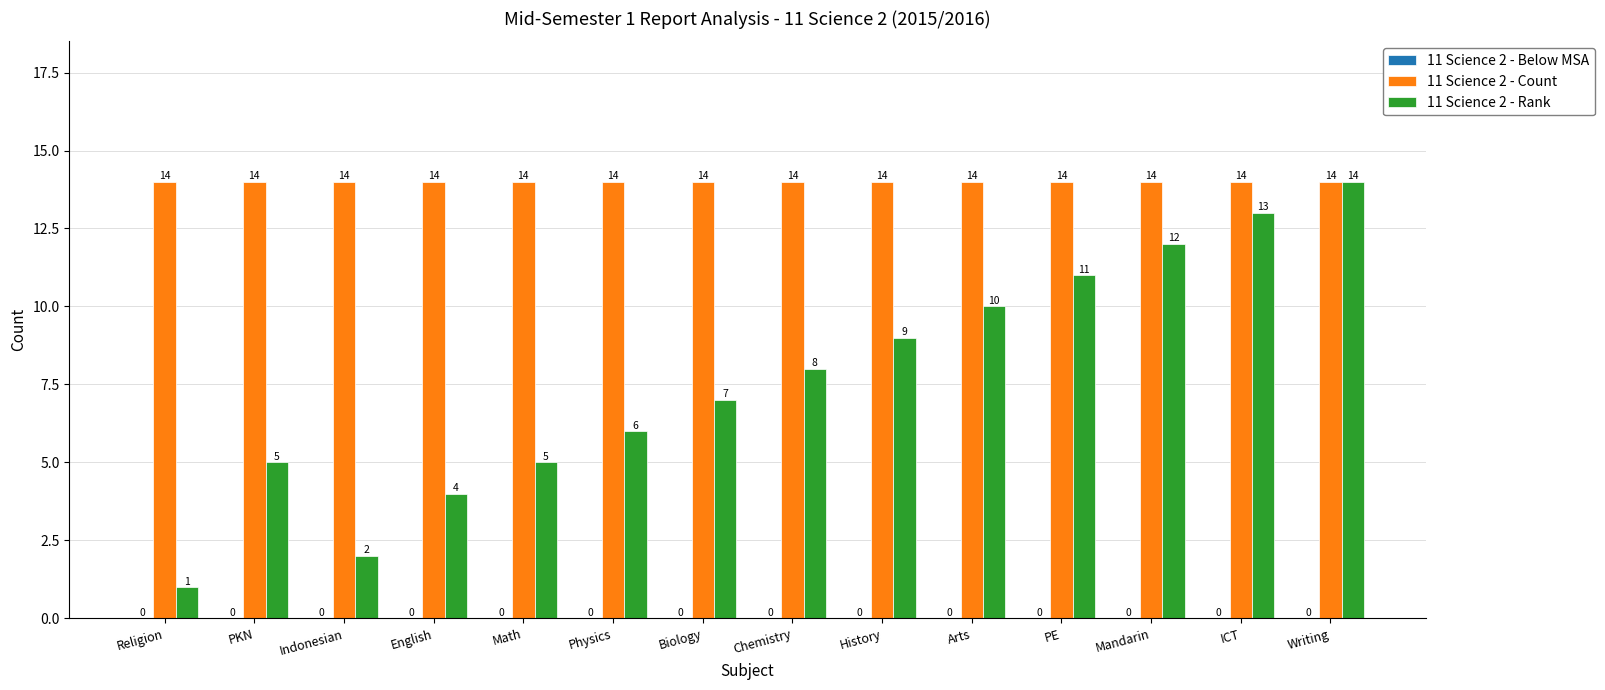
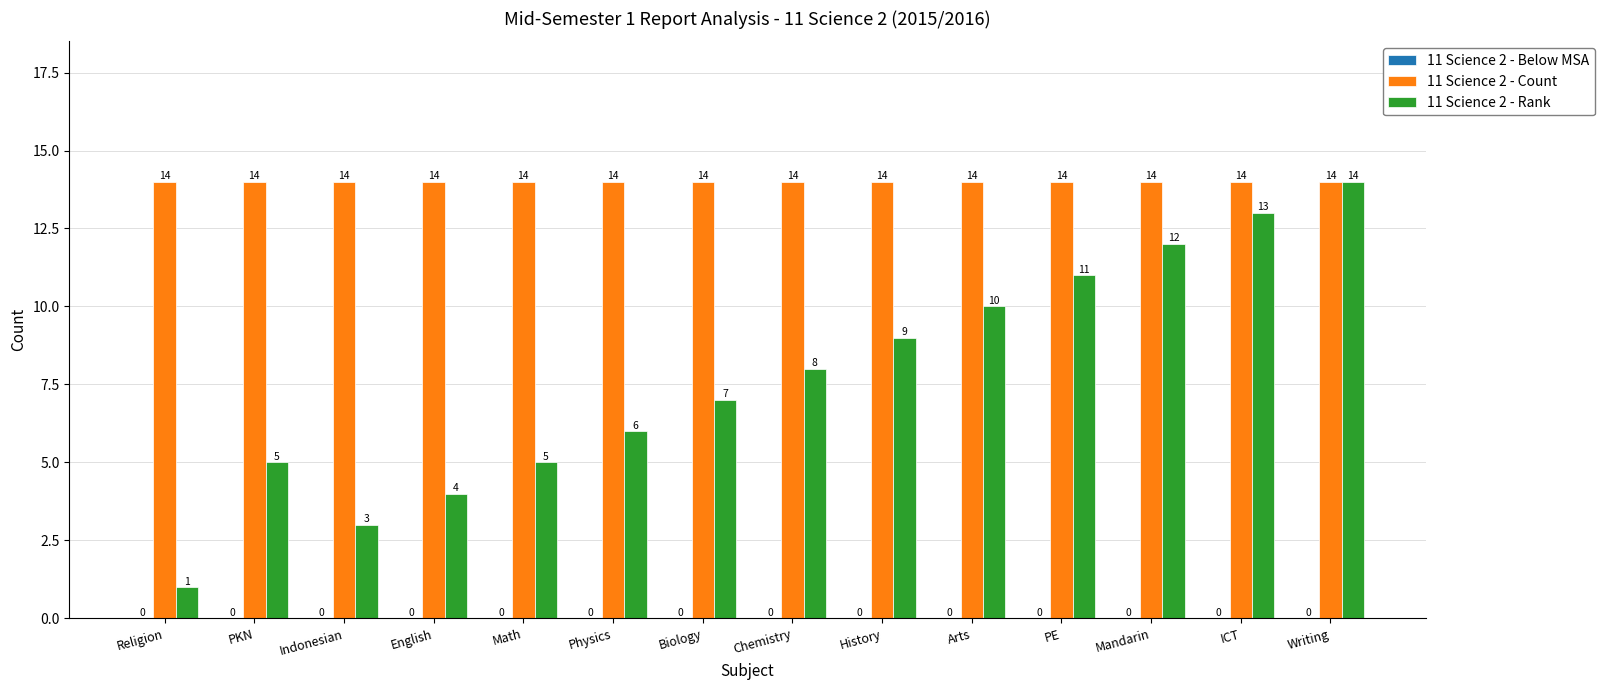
  {
    "11 Science 2 - Below MSA": {
      "Religion": 0,
      "PKN": 0,
      "Indonesian": 0,
      "English": 0,
      "Math": 0,
      "Physics": 0,
      "Biology": 0,
      "Chemistry": 0,
      "History": 0,
      "Arts": 0,
      "PE": 0,
      "Mandarin": 0,
      "ICT": 0,
      "Writing": 0
    },
    "11 Science 2 - Count": {
      "Religion": 14,
      "PKN": 14,
      "Indonesian": 14,
      "English": 14,
      "Math": 14,
      "Physics": 14,
      "Biology": 14,
      "Chemistry": 14,
      "History": 14,
      "Arts": 14,
      "PE": 14,
      "Mandarin": 14,
      "ICT": 14,
      "Writing": 14
    },
    "11 Science 2 - Rank": {
      "Religion": 1,
      "PKN": 5,
-     "Indonesian": 2,
+     "Indonesian": 3,
      "English": 4,
      "Math": 5,
      "Physics": 6,
      "Biology": 7,
      "Chemistry": 8,
      "History": 9,
      "Arts": 10,
      "PE": 11,
      "Mandarin": 12,
      "ICT": 13,
      "Writing": 14
    }
  }
